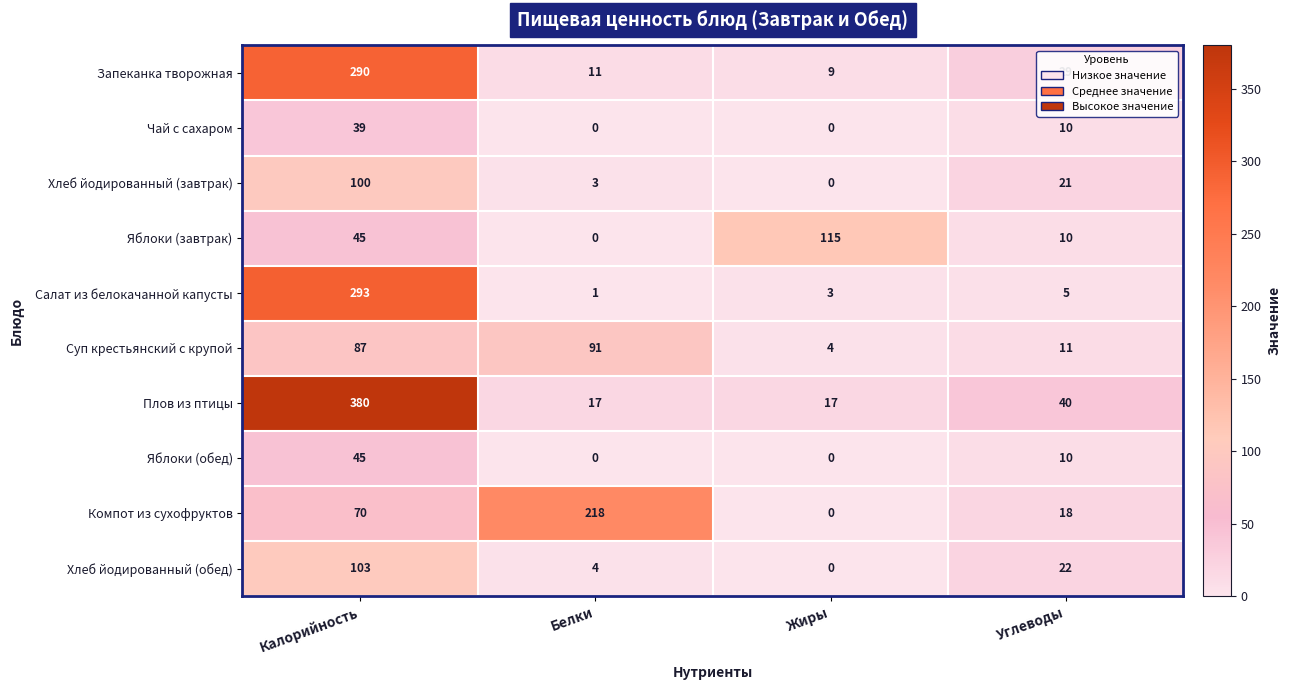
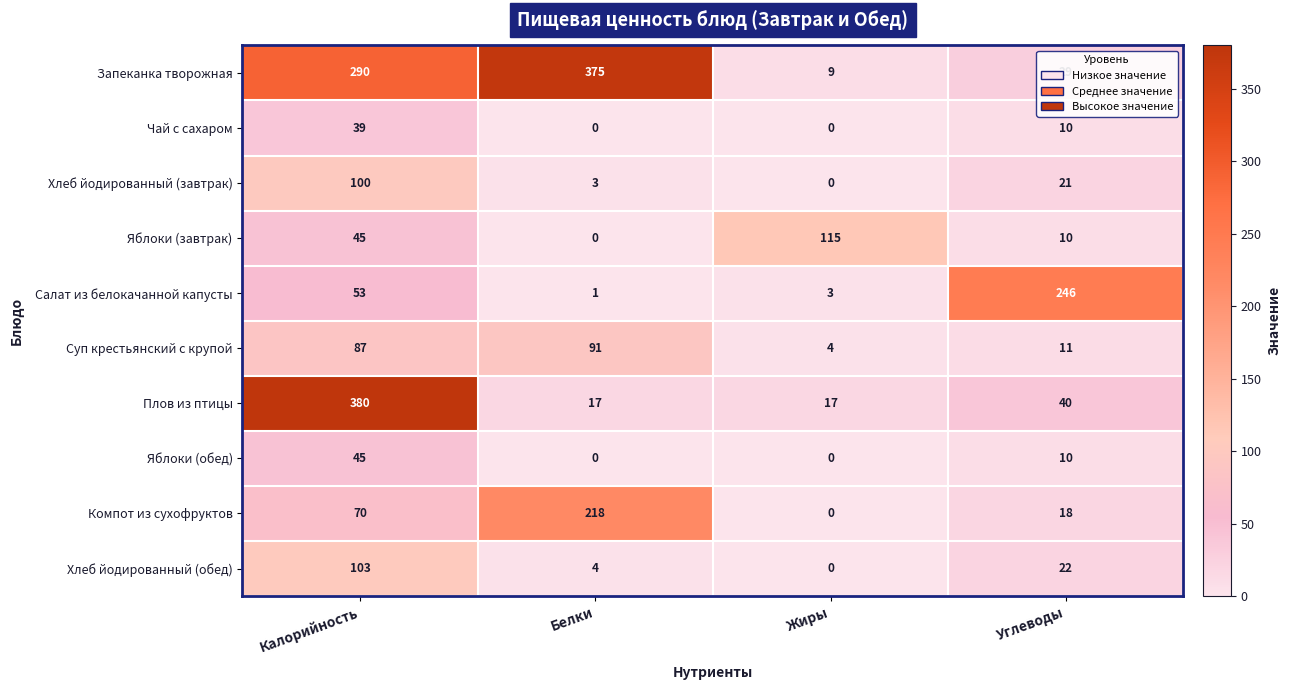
  {
    "Запеканка творожная": {
      "Калорийность": 290,
-     "Белки": 11,
+     "Белки": 375,
      "Жиры": 9
    },
    "Чай с сахаром": {
      "Калорийность": 39,
      "Белки": 0,
      "Жиры": 0,
      "Углеводы": 10
    },
    "Хлеб йодированный (завтрак)": {
      "Калорийность": 100,
      "Белки": 3,
      "Жиры": 0,
      "Углеводы": 21
    },
    "Яблоки (завтрак)": {
      "Калорийность": 45,
      "Белки": 0,
      "Жиры": 115,
      "Углеводы": 10
    },
    "Салат из белокачанной капусты": {
-     "Калорийность": 293,
+     "Калорийность": 53,
      "Белки": 1,
      "Жиры": 3,
-     "Углеводы": 5
+     "Углеводы": 246
    },
    "Суп крестьянский с крупой": {
      "Калорийность": 87,
      "Белки": 91,
      "Жиры": 4,
      "Углеводы": 11
    },
    "Плов из птицы": {
      "Калорийность": 380,
      "Белки": 17,
      "Жиры": 17,
      "Углеводы": 40
    },
    "Яблоки (обед)": {
      "Калорийность": 45,
      "Белки": 0,
      "Жиры": 0,
      "Углеводы": 10
    },
    "Компот из сухофруктов": {
      "Калорийность": 70,
      "Белки": 218,
      "Жиры": 0,
      "Углеводы": 18
    },
    "Хлеб йодированный (обед)": {
      "Калорийность": 103,
      "Белки": 4,
      "Жиры": 0,
      "Углеводы": 22
    }
  }
